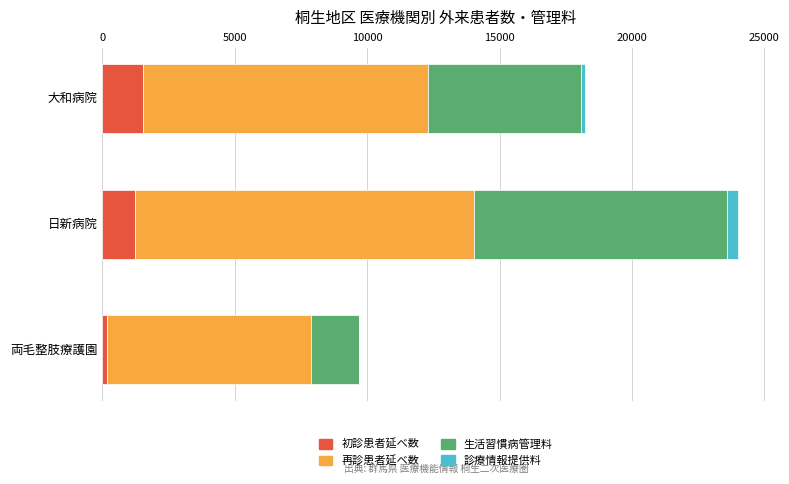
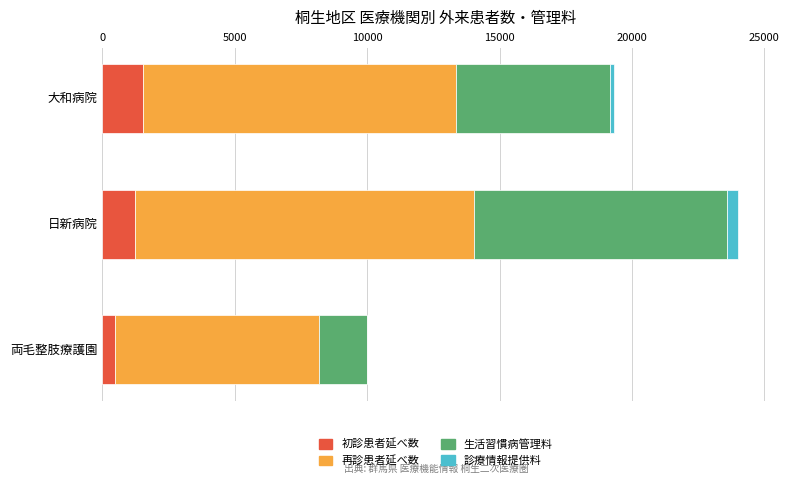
  {
    "初診患者延べ数": {
      "大和病院": 1600,
      "日新病院": 1200,
-     "両毛整肢療護園": 200
+     "両毛整肢療護園": 500
    },
    "再診患者延べ数": {
-     "大和病院": 10700,
+     "大和病院": 11800,
      "日新病院": 12800,
      "両毛整肢療護園": 7700
    },
    "生活習慣病管理料": {
      "大和病院": 5800,
      "日新病院": 9600,
      "両毛整肢療護園": 1800
    },
    "診療情報提供料": {
      "大和病院": 200,
      "日新病院": 400,
      "両毛整肢療護園": 0
    }
  }
